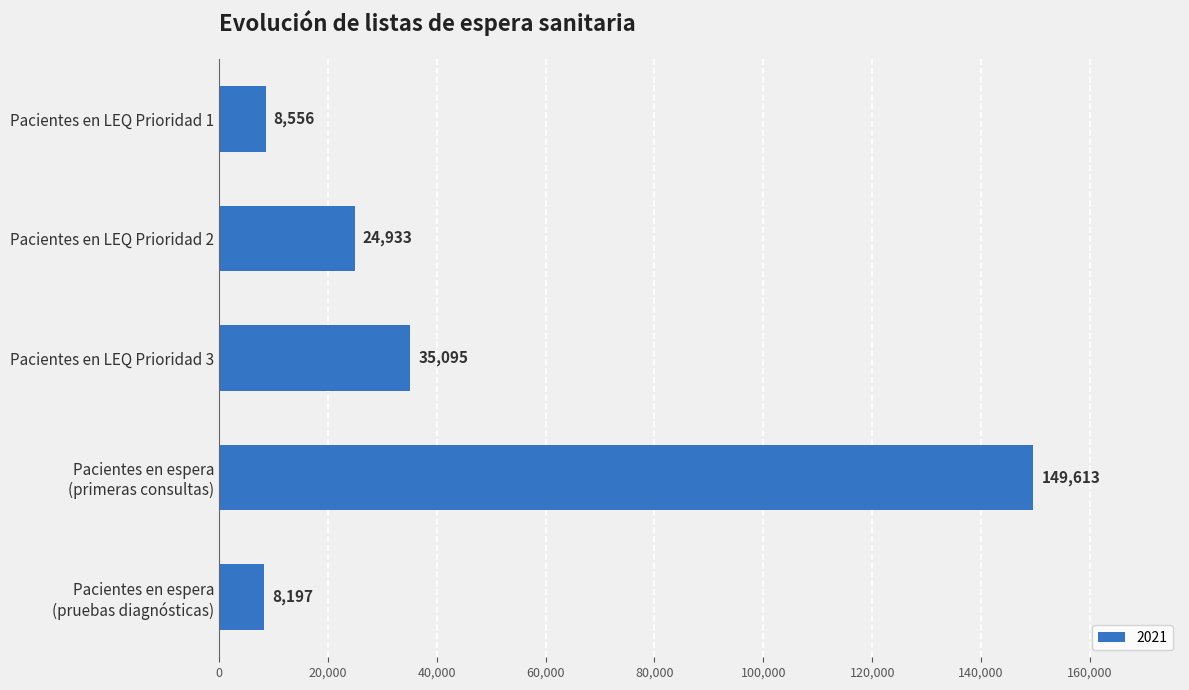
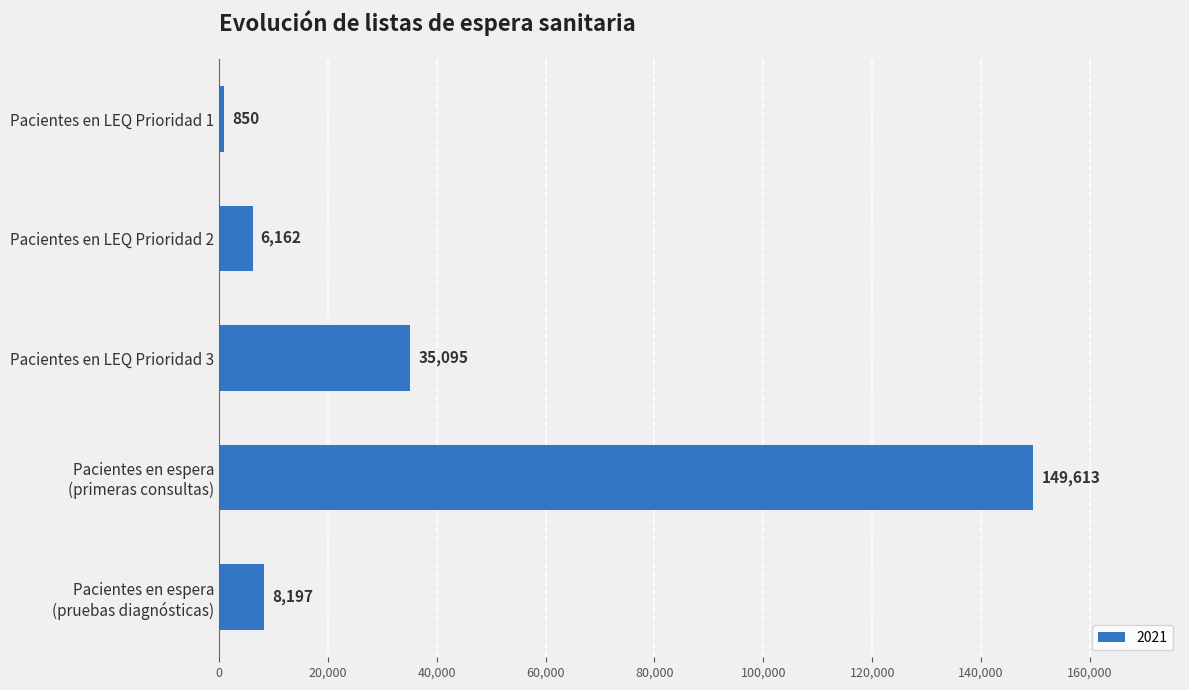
  {
-   "Pacientes en LEQ Prioridad 1": "8,556",
-   "Pacientes en LEQ Prioridad 2": "24,933",
+   "Pacientes en LEQ Prioridad 1": "850",
+   "Pacientes en LEQ Prioridad 2": "6,162",
    "Pacientes en LEQ Prioridad 3": "35,095",
    "Pacientes en espera (primeras consultas)": "149,613",
    "Pacientes en espera (pruebas diagnósticas)": "8,197"
  }
